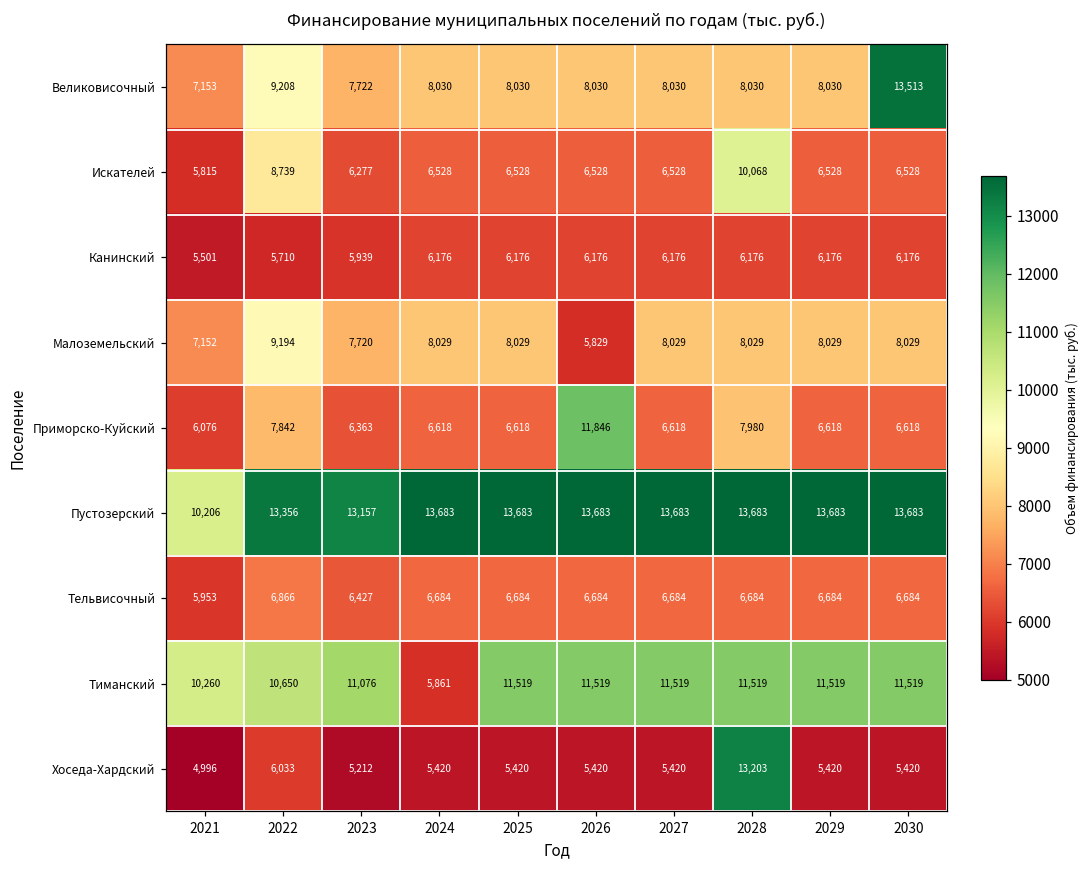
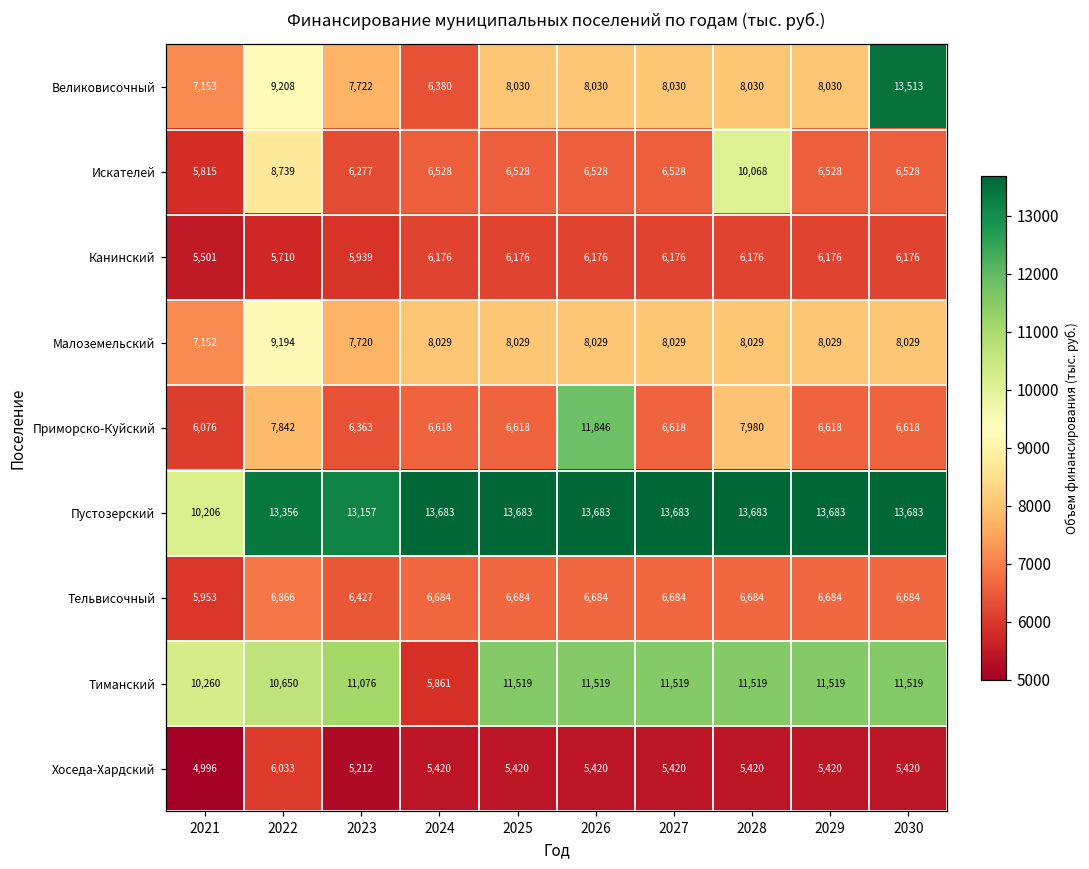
  {
    "Великовисочный": {
      "2021": "7,153",
      "2022": "9,208",
      "2023": "7,722",
-     "2024": "8,030",
+     "2024": "6,380",
      "2025": "8,030",
      "2026": "8,030",
      "2027": "8,030",
      "2028": "8,030",
      "2029": "8,030",
      "2030": "13,513"
    },
    "Искателей": {
      "2021": "5,815",
      "2022": "8,739",
      "2023": "6,277",
      "2024": "6,528",
      "2025": "6,528",
      "2026": "6,528",
      "2027": "6,528",
      "2028": "10,068",
      "2029": "6,528",
      "2030": "6,528"
    },
    "Канинский": {
      "2021": "5,501",
      "2022": "5,710",
      "2023": "5,939",
      "2024": "6,176",
      "2025": "6,176",
      "2026": "6,176",
      "2027": "6,176",
      "2028": "6,176",
      "2029": "6,176",
      "2030": "6,176"
    },
    "Малоземельский": {
      "2021": "7,152",
      "2022": "9,194",
      "2023": "7,720",
      "2024": "8,029",
      "2025": "8,029",
-     "2026": "5,829",
+     "2026": "8,029",
      "2027": "8,029",
      "2028": "8,029",
      "2029": "8,029",
      "2030": "8,029"
    },
    "Приморско-Куйский": {
      "2021": "6,076",
      "2022": "7,842",
      "2023": "6,363",
      "2024": "6,618",
      "2025": "6,618",
      "2026": "11,846",
      "2027": "6,618",
      "2028": "7,980",
      "2029": "6,618",
      "2030": "6,618"
    },
    "Пустозерский": {
      "2021": "10,206",
      "2022": "13,356",
      "2023": "13,157",
      "2024": "13,683",
      "2025": "13,683",
      "2026": "13,683",
      "2027": "13,683",
      "2028": "13,683",
      "2029": "13,683",
      "2030": "13,683"
    },
    "Тельвисочный": {
      "2021": "5,953",
      "2022": "6,866",
      "2023": "6,427",
      "2024": "6,684",
      "2025": "6,684",
      "2026": "6,684",
      "2027": "6,684",
      "2028": "6,684",
      "2029": "6,684",
      "2030": "6,684"
    },
    "Тиманский": {
      "2021": "10,260",
      "2022": "10,650",
      "2023": "11,076",
      "2024": "5,861",
      "2025": "11,519",
      "2026": "11,519",
      "2027": "11,519",
      "2028": "11,519",
      "2029": "11,519",
      "2030": "11,519"
    },
    "Хоседа-Хардский": {
      "2021": "4,996",
      "2022": "6,033",
      "2023": "5,212",
      "2024": "5,420",
      "2025": "5,420",
      "2026": "5,420",
      "2027": "5,420",
-     "2028": "13,203",
+     "2028": "5,420",
      "2029": "5,420",
      "2030": "5,420"
    }
  }
